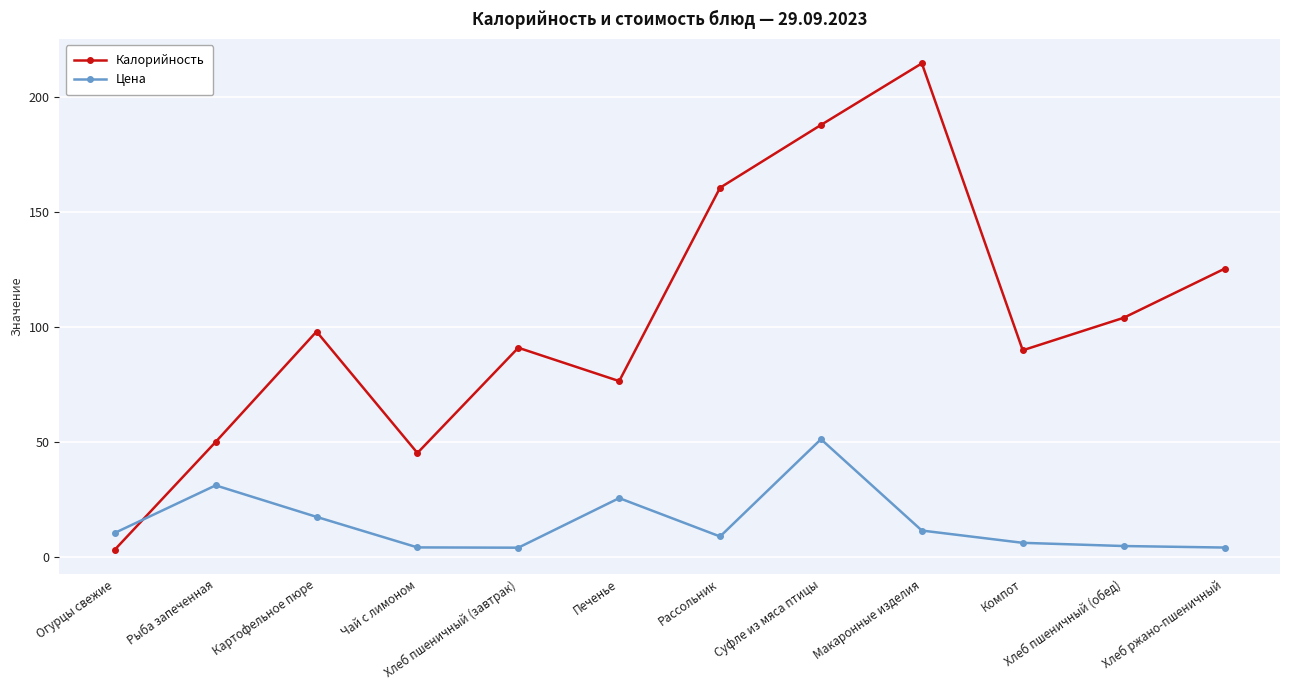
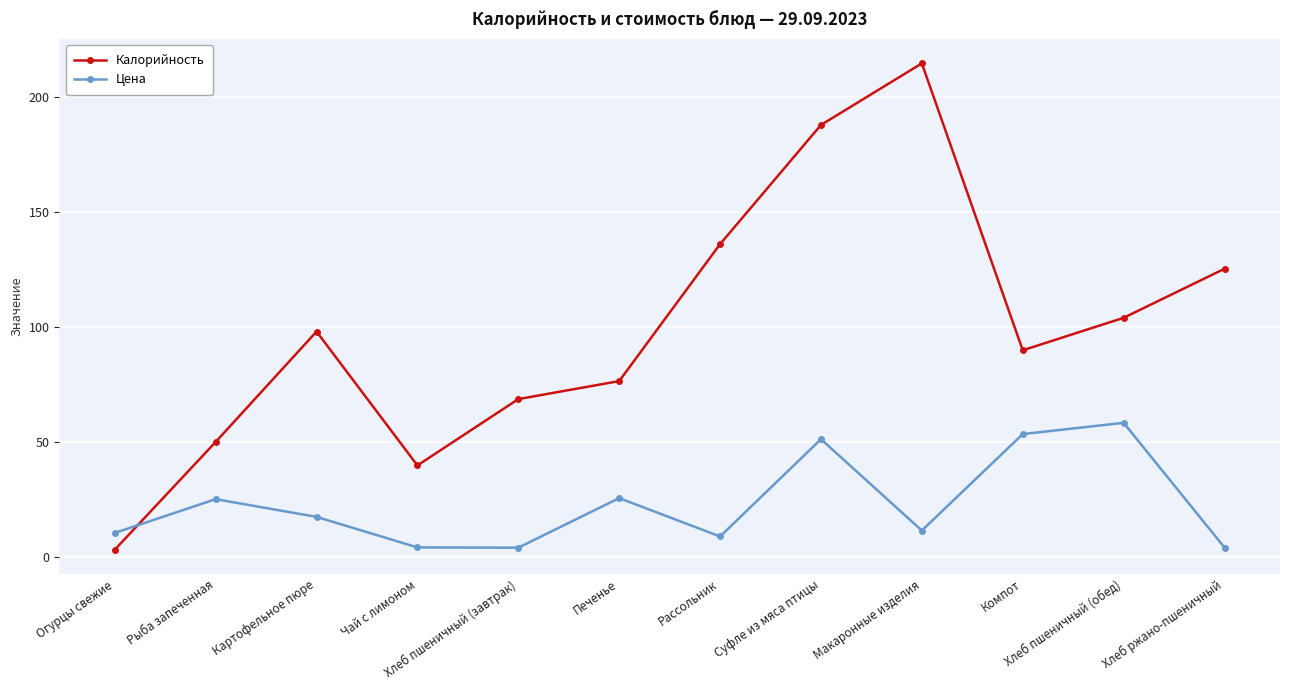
  {
    "Калорийность": {
      "Огурцы свежие": 3,
      "Рыба запеченная": 50,
      "Картофельное пюре": 98,
-     "Чай с лимоном": 45,
-     "Хлеб пшеничный (завтрак)": 91,
+     "Чай с лимоном": 40,
+     "Хлеб пшеничный (завтрак)": 69,
      "Печенье": 77,
-     "Рассольник": 161,
+     "Рассольник": 136,
      "Суфле из мяса птицы": 188,
      "Макаронные изделия": 214,
      "Компот": 90,
      "Хлеб пшеничный (обед)": 104,
      "Хлеб ржано-пшеничный": 125
    },
    "Цена": {
      "Огурцы свежие": 11,
-     "Рыба запеченная": 31,
+     "Рыба запеченная": 25,
      "Картофельное пюре": 18,
      "Чай с лимоном": 4,
      "Хлеб пшеничный (завтрак)": 4,
      "Печенье": 26,
      "Рассольник": 9,
      "Суфле из мяса птицы": 51,
      "Макаронные изделия": 12,
-     "Компот": 6,
-     "Хлеб пшеничный (обед)": 5,
+     "Компот": 54,
+     "Хлеб пшеничный (обед)": 58,
      "Хлеб ржано-пшеничный": 4
    }
  }
